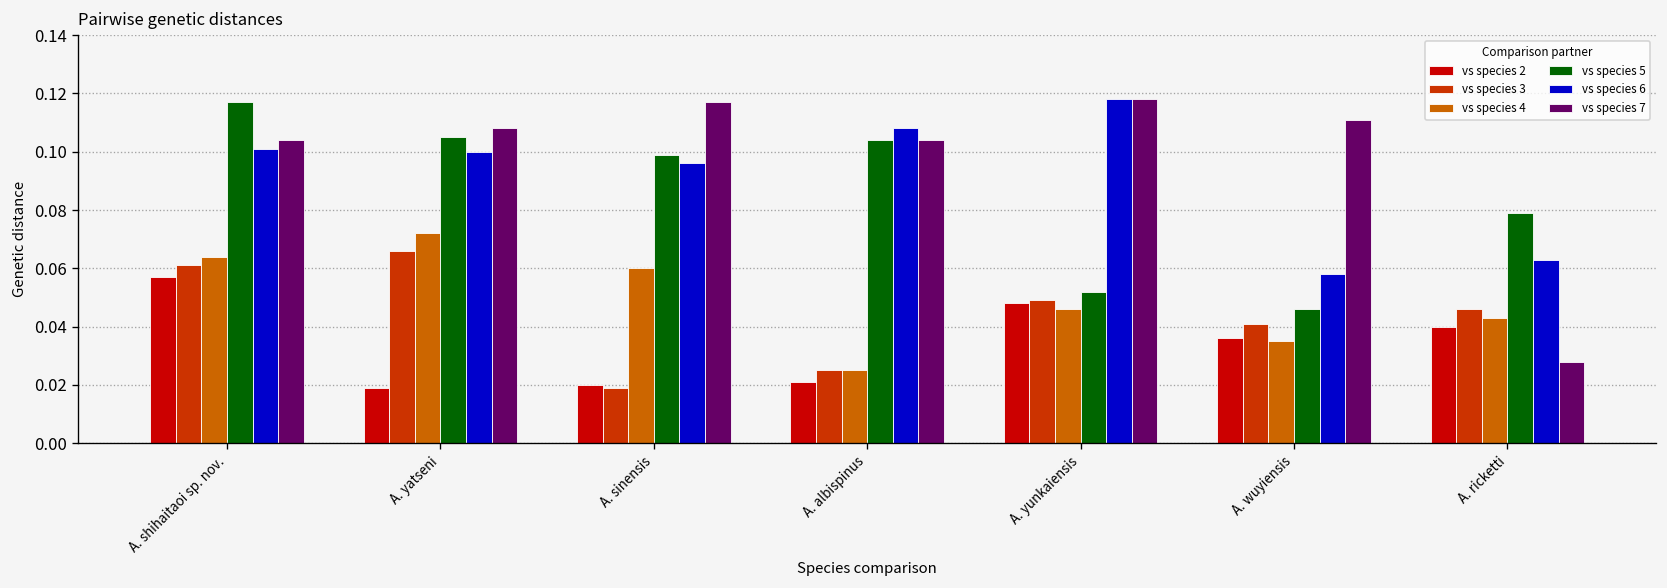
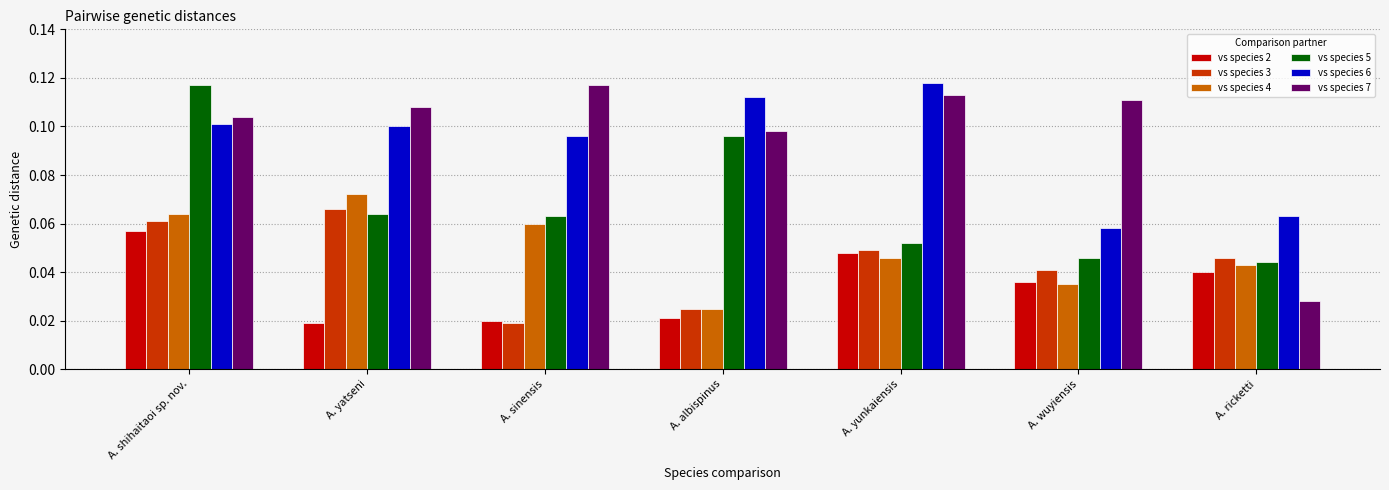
  {
    "vs species 5": {
      "A. shihaitaoi sp. nov.": 0.117,
-     "A. yatseni": 0.105,
-     "A. sinensis": 0.099,
-     "A. albispinus": 0.104,
+     "A. yatseni": 0.064,
+     "A. sinensis": 0.063,
+     "A. albispinus": 0.096,
      "A. yunkaiensis": 0.052,
      "A. wuyiensis": 0.046,
-     "A. ricketti": 0.079
+     "A. ricketti": 0.044
    },
    "vs species 6": {
      "A. shihaitaoi sp. nov.": 0.101,
      "A. yatseni": 0.100,
      "A. sinensis": 0.096,
-     "A. albispinus": 0.108,
+     "A. albispinus": 0.112,
      "A. yunkaiensis": 0.118,
      "A. wuyiensis": 0.058,
      "A. ricketti": 0.063
    },
    "vs species 7": {
      "A. shihaitaoi sp. nov.": 0.104,
      "A. yatseni": 0.108,
      "A. sinensis": 0.117,
-     "A. albispinus": 0.104,
-     "A. yunkaiensis": 0.118,
+     "A. albispinus": 0.098,
+     "A. yunkaiensis": 0.113,
      "A. wuyiensis": 0.111,
      "A. ricketti": 0.028
    }
  }
